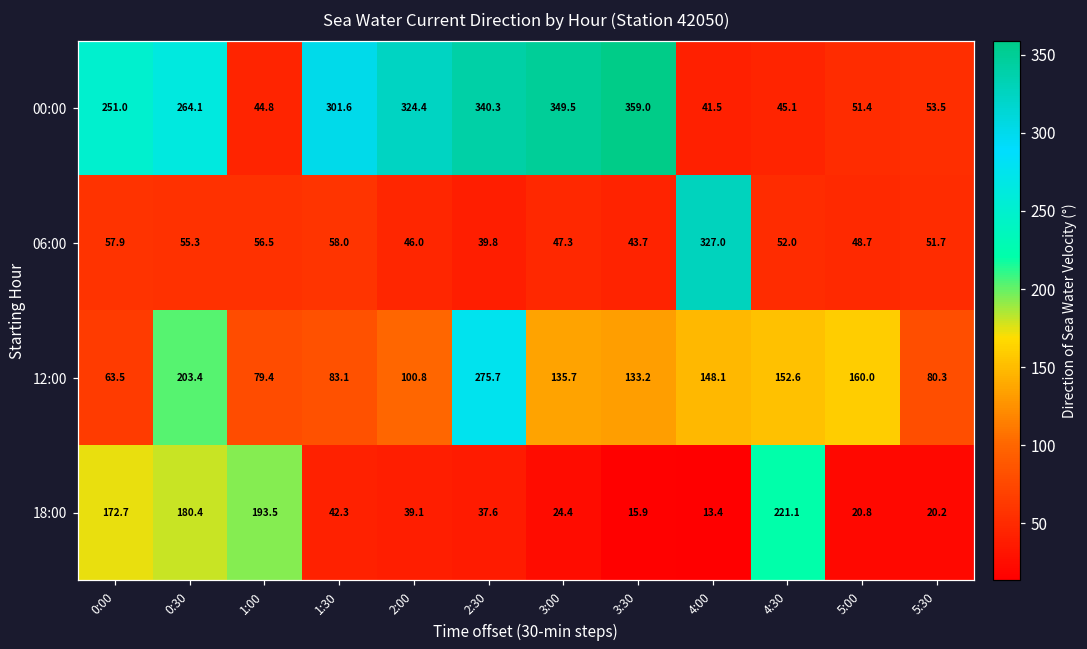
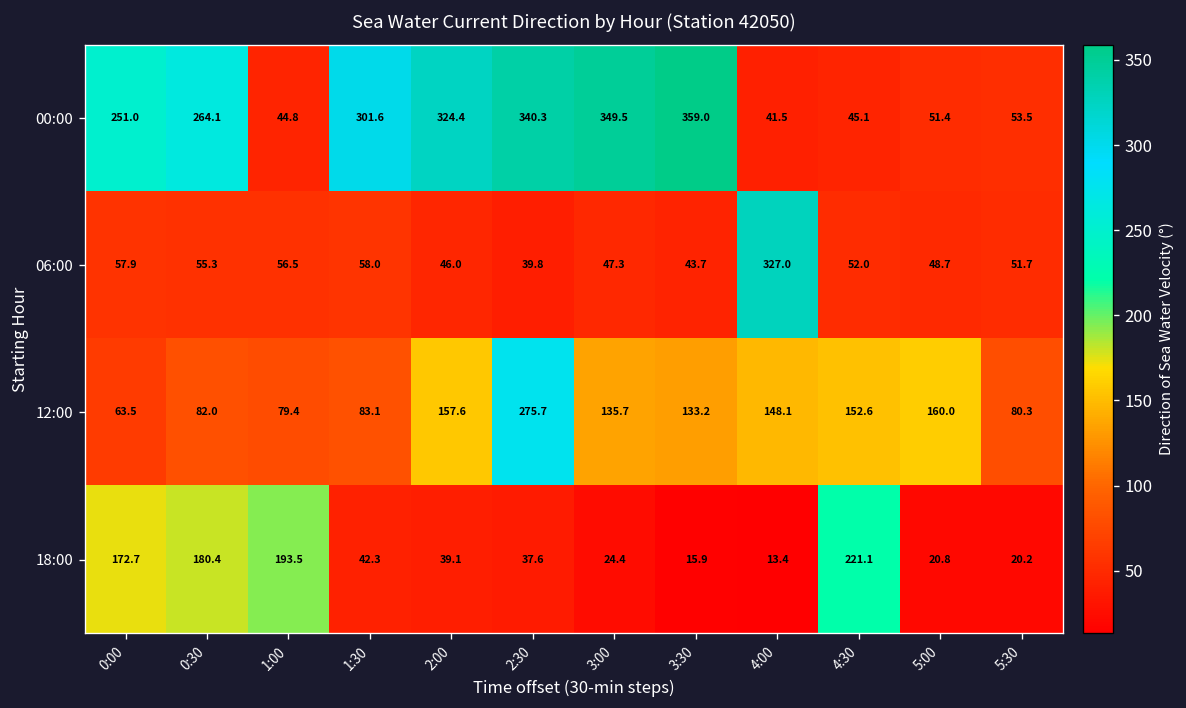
  {
    "00:00": {
      "0:00": 251.0,
      "0:30": 264.1,
      "1:00": 44.8,
      "1:30": 301.6,
      "2:00": 324.4,
      "2:30": 340.3,
      "3:00": 349.5,
      "3:30": 359.0,
      "4:00": 41.5,
      "4:30": 45.1,
      "5:00": 51.4,
      "5:30": 53.5
    },
    "06:00": {
      "0:00": 57.9,
      "0:30": 55.3,
      "1:00": 56.5,
      "1:30": 58.0,
      "2:00": 46.0,
      "2:30": 39.8,
      "3:00": 47.3,
      "3:30": 43.7,
      "4:00": 327.0,
      "4:30": 52.0,
      "5:00": 48.7,
      "5:30": 51.7
    },
    "12:00": {
      "0:00": 63.5,
-     "0:30": 203.4,
+     "0:30": 82.0,
      "1:00": 79.4,
      "1:30": 83.1,
-     "2:00": 100.8,
+     "2:00": 157.6,
      "2:30": 275.7,
      "3:00": 135.7,
      "3:30": 133.2,
      "4:00": 148.1,
      "4:30": 152.6,
      "5:00": 160.0,
      "5:30": 80.3
    },
    "18:00": {
      "0:00": 172.7,
      "0:30": 180.4,
      "1:00": 193.5,
      "1:30": 42.3,
      "2:00": 39.1,
      "2:30": 37.6,
      "3:00": 24.4,
      "3:30": 15.9,
      "4:00": 13.4,
      "4:30": 221.1,
      "5:00": 20.8,
      "5:30": 20.2
    }
  }
